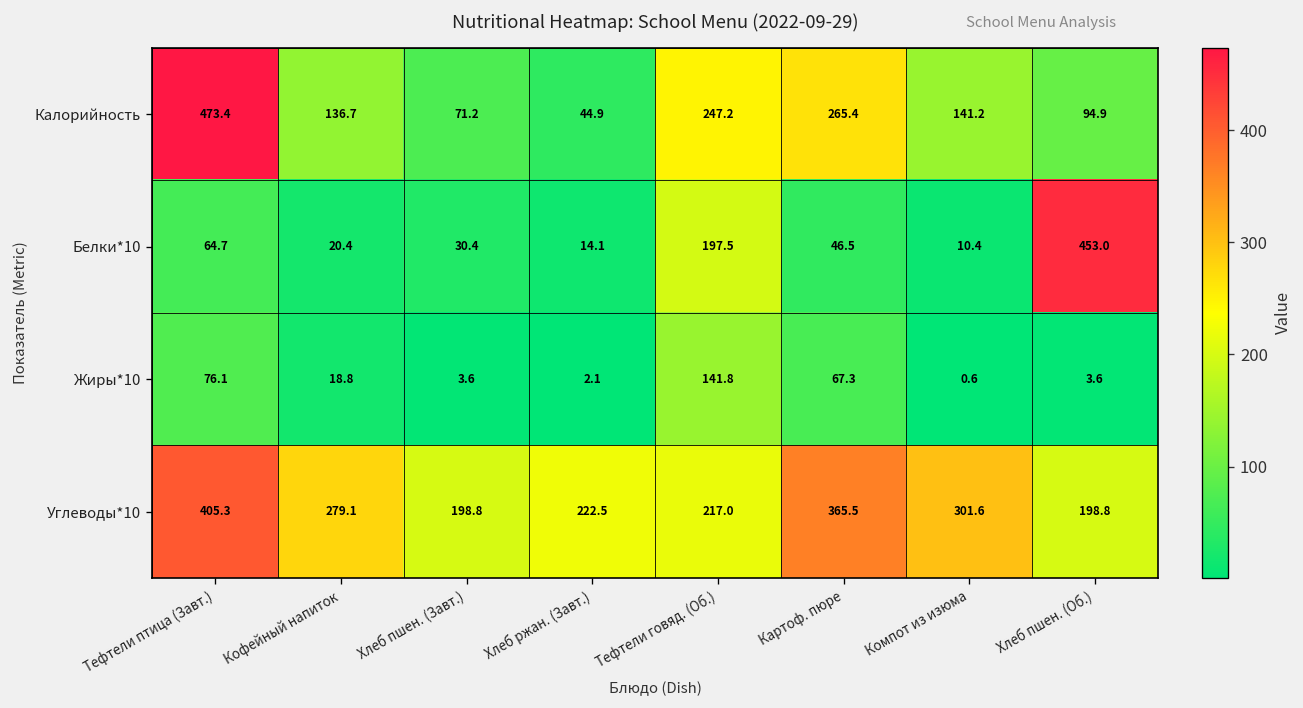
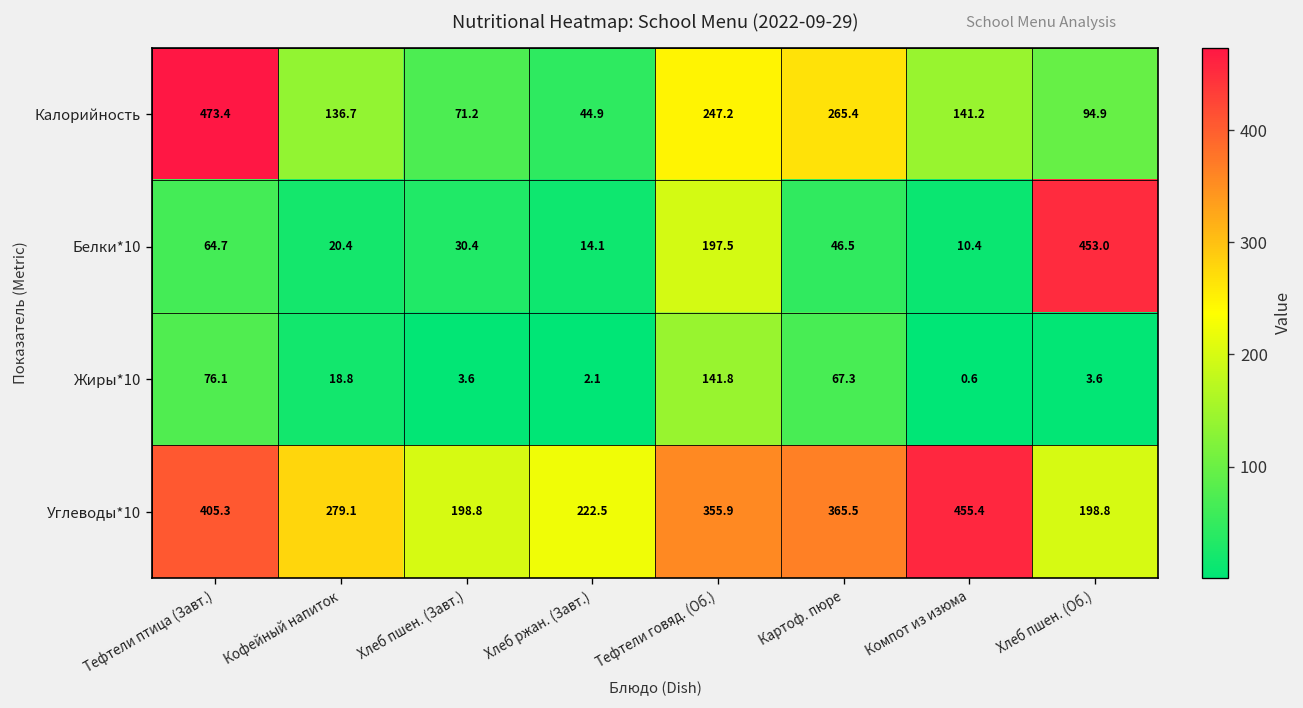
  {
    "Калорийность": {
      "Тефтели птица (Завт.)": 473.4,
      "Кофейный напиток": 136.7,
      "Хлеб пшен. (Завт.)": 71.2,
      "Хлеб ржан. (Завт.)": 44.9,
      "Тефтели говяд. (Об.)": 247.2,
      "Картоф. пюре": 265.4,
      "Компот из изюма": 141.2,
      "Хлеб пшен. (Об.)": 94.9
    },
    "Белки*10": {
      "Тефтели птица (Завт.)": 64.7,
      "Кофейный напиток": 20.4,
      "Хлеб пшен. (Завт.)": 30.4,
      "Хлеб ржан. (Завт.)": 14.1,
      "Тефтели говяд. (Об.)": 197.5,
      "Картоф. пюре": 46.5,
      "Компот из изюма": 10.4,
      "Хлеб пшен. (Об.)": 453.0
    },
    "Жиры*10": {
      "Тефтели птица (Завт.)": 76.1,
      "Кофейный напиток": 18.8,
      "Хлеб пшен. (Завт.)": 3.6,
      "Хлеб ржан. (Завт.)": 2.1,
      "Тефтели говяд. (Об.)": 141.8,
      "Картоф. пюре": 67.3,
      "Компот из изюма": 0.6,
      "Хлеб пшен. (Об.)": 3.6
    },
    "Углеводы*10": {
      "Тефтели птица (Завт.)": 405.3,
      "Кофейный напиток": 279.1,
      "Хлеб пшен. (Завт.)": 198.8,
      "Хлеб ржан. (Завт.)": 222.5,
-     "Тефтели говяд. (Об.)": 217.0,
+     "Тефтели говяд. (Об.)": 355.9,
      "Картоф. пюре": 365.5,
-     "Компот из изюма": 301.6,
+     "Компот из изюма": 455.4,
      "Хлеб пшен. (Об.)": 198.8
    }
  }
